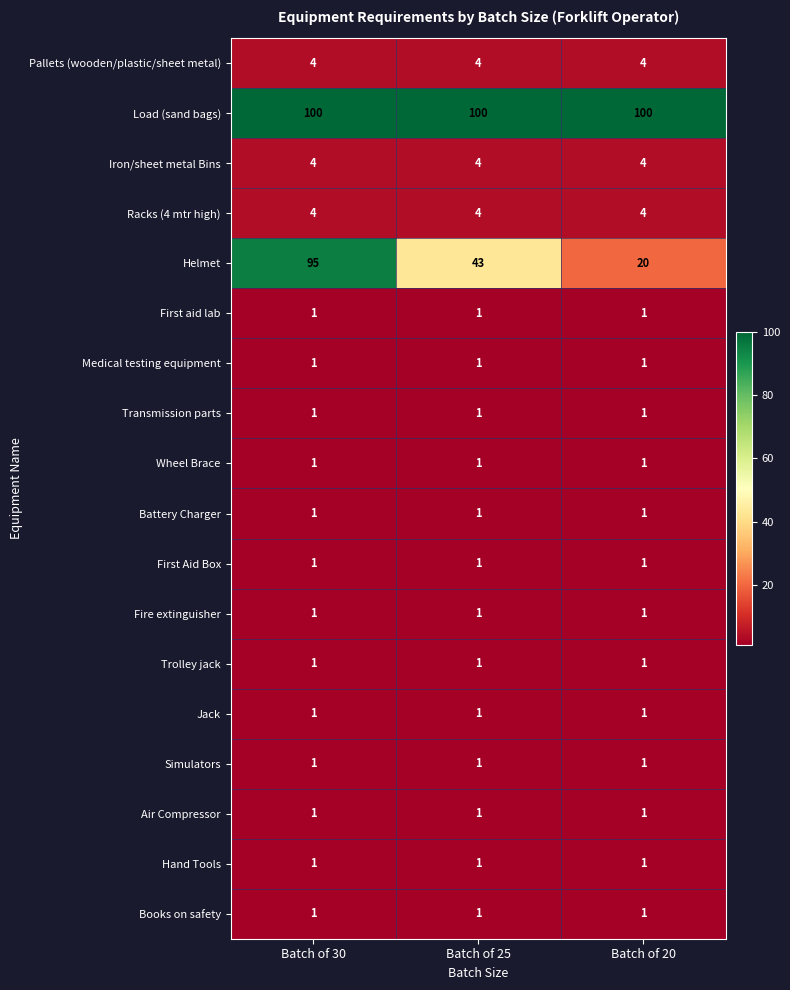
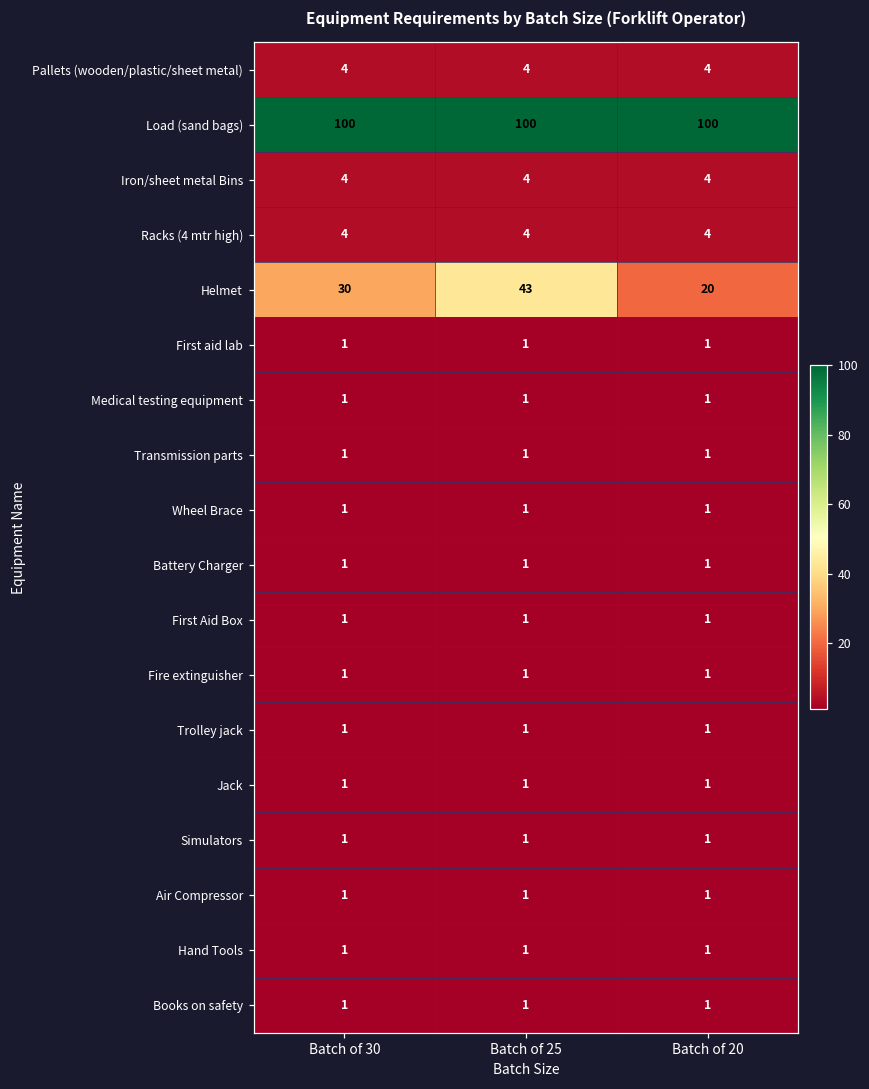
  {
    "Pallets (wooden/plastic/sheet metal)": {
      "Batch of 30": 4,
      "Batch of 25": 4,
      "Batch of 20": 4
    },
    "Load (sand bags)": {
      "Batch of 30": 100,
      "Batch of 25": 100,
      "Batch of 20": 100
    },
    "Iron/sheet metal Bins": {
      "Batch of 30": 4,
      "Batch of 25": 4,
      "Batch of 20": 4
    },
    "Racks (4 mtr high)": {
      "Batch of 30": 4,
      "Batch of 25": 4,
      "Batch of 20": 4
    },
    "Helmet": {
-     "Batch of 30": 95,
+     "Batch of 30": 30,
      "Batch of 25": 43,
      "Batch of 20": 20
    },
    "First aid lab": {
      "Batch of 30": 1,
      "Batch of 25": 1,
      "Batch of 20": 1
    },
    "Medical testing equipment": {
      "Batch of 30": 1,
      "Batch of 25": 1,
      "Batch of 20": 1
    },
    "Transmission parts": {
      "Batch of 30": 1,
      "Batch of 25": 1,
      "Batch of 20": 1
    },
    "Wheel Brace": {
      "Batch of 30": 1,
      "Batch of 25": 1,
      "Batch of 20": 1
    },
    "Battery Charger": {
      "Batch of 30": 1,
      "Batch of 25": 1,
      "Batch of 20": 1
    },
    "First Aid Box": {
      "Batch of 30": 1,
      "Batch of 25": 1,
      "Batch of 20": 1
    },
    "Fire extinguisher": {
      "Batch of 30": 1,
      "Batch of 25": 1,
      "Batch of 20": 1
    },
    "Trolley jack": {
      "Batch of 30": 1,
      "Batch of 25": 1,
      "Batch of 20": 1
    },
    "Jack": {
      "Batch of 30": 1,
      "Batch of 25": 1,
      "Batch of 20": 1
    },
    "Simulators": {
      "Batch of 30": 1,
      "Batch of 25": 1,
      "Batch of 20": 1
    },
    "Air Compressor": {
      "Batch of 30": 1,
      "Batch of 25": 1,
      "Batch of 20": 1
    },
    "Hand Tools": {
      "Batch of 30": 1,
      "Batch of 25": 1,
      "Batch of 20": 1
    },
    "Books on safety": {
      "Batch of 30": 1,
      "Batch of 25": 1,
      "Batch of 20": 1
    }
  }
